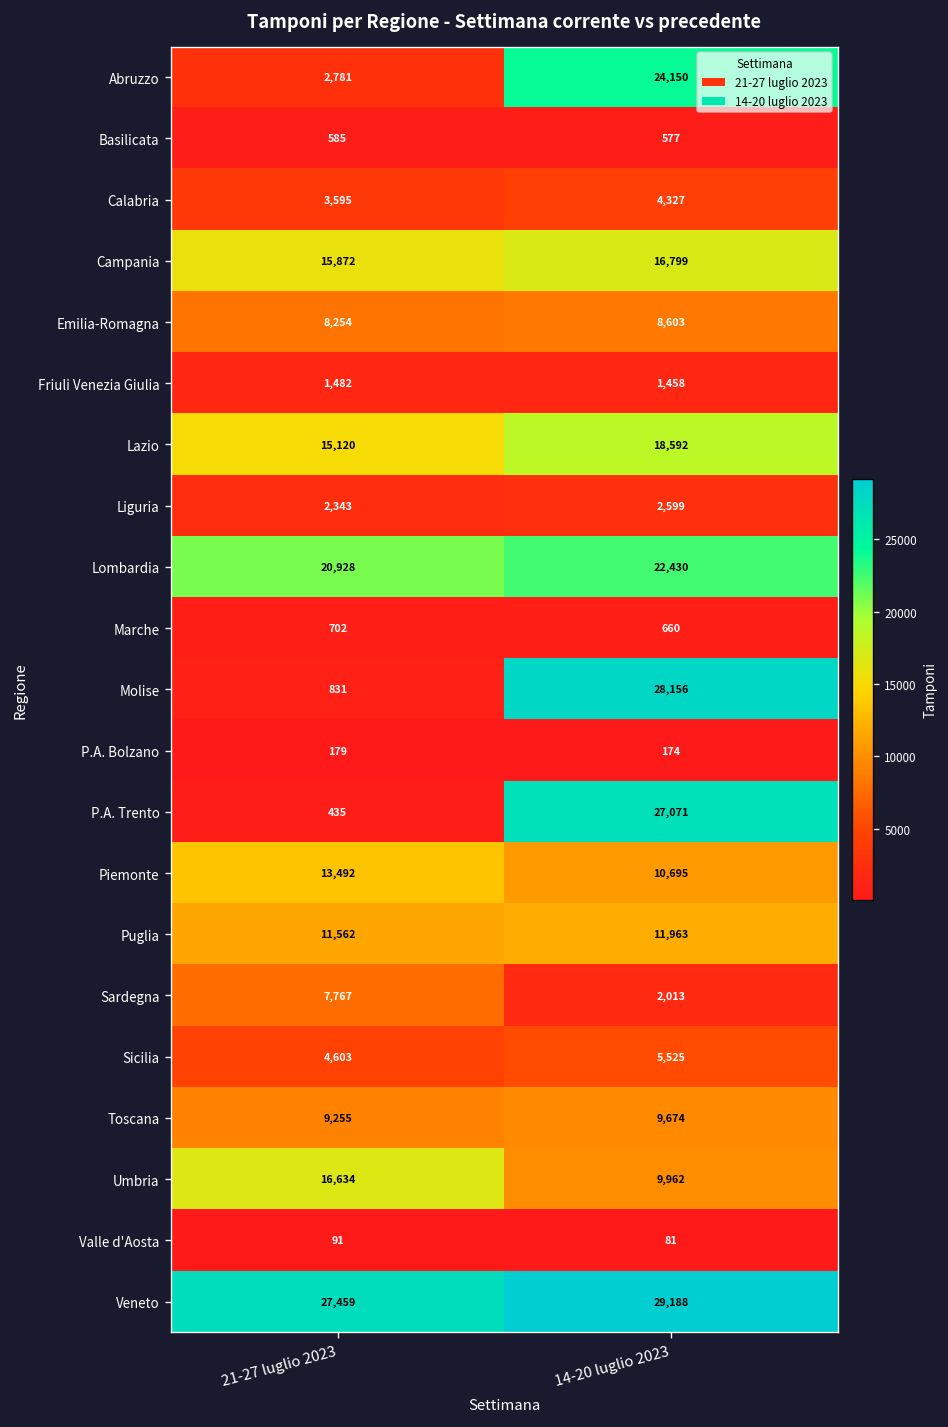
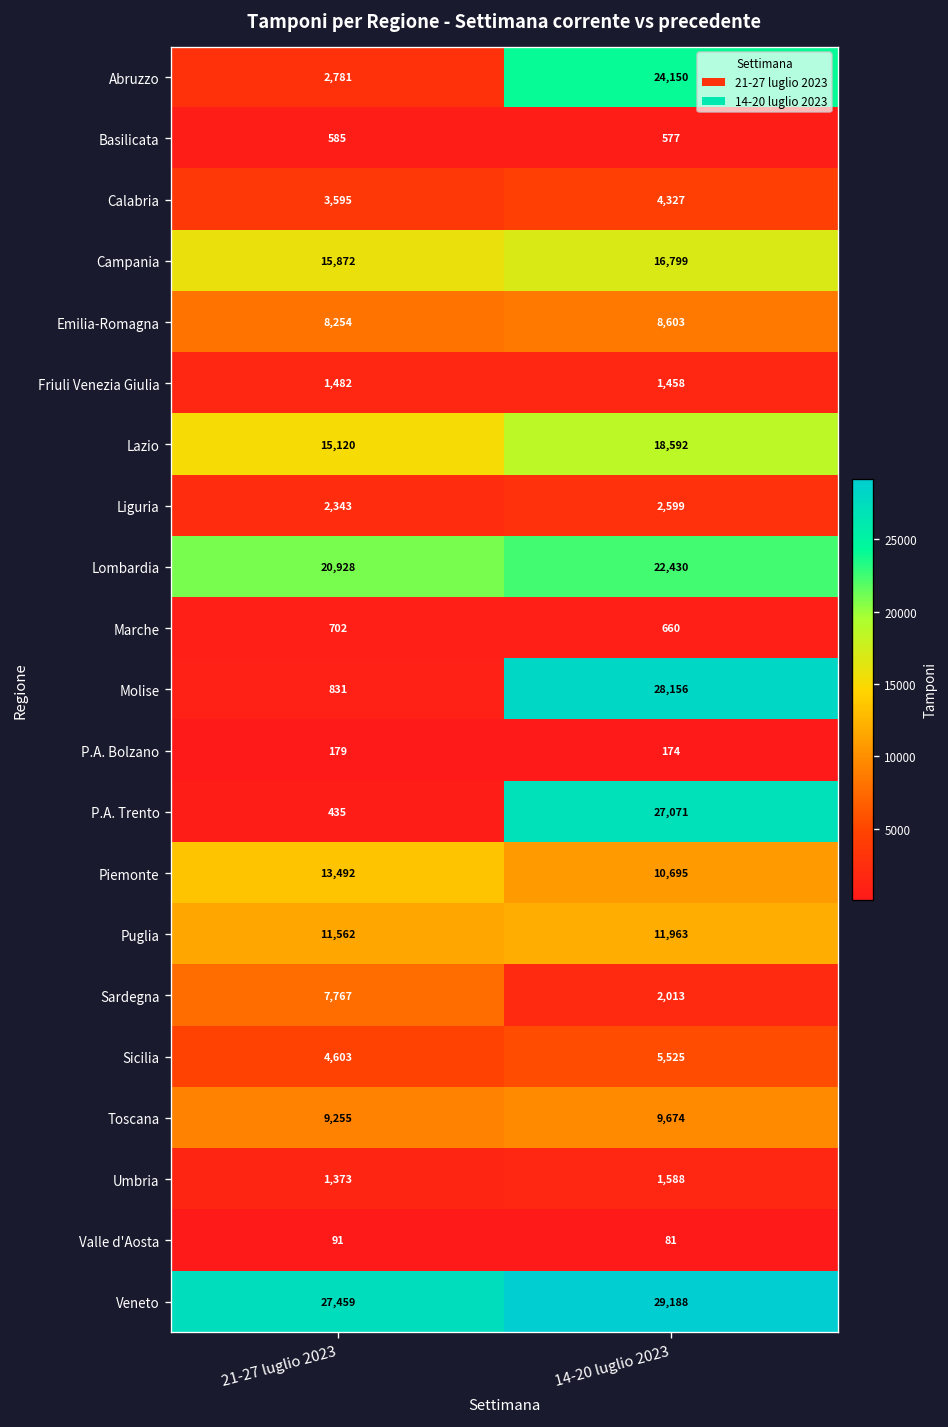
  {
    "Abruzzo": {
      "21-27 luglio 2023": "2,781",
      "14-20 luglio 2023": "24,150"
    },
    "Basilicata": {
      "21-27 luglio 2023": "585",
      "14-20 luglio 2023": "577"
    },
    "Calabria": {
      "21-27 luglio 2023": "3,595",
      "14-20 luglio 2023": "4,327"
    },
    "Campania": {
      "21-27 luglio 2023": "15,872",
      "14-20 luglio 2023": "16,799"
    },
    "Emilia-Romagna": {
      "21-27 luglio 2023": "8,254",
      "14-20 luglio 2023": "8,603"
    },
    "Friuli Venezia Giulia": {
      "21-27 luglio 2023": "1,482",
      "14-20 luglio 2023": "1,458"
    },
    "Lazio": {
      "21-27 luglio 2023": "15,120",
      "14-20 luglio 2023": "18,592"
    },
    "Liguria": {
      "21-27 luglio 2023": "2,343",
      "14-20 luglio 2023": "2,599"
    },
    "Lombardia": {
      "21-27 luglio 2023": "20,928",
      "14-20 luglio 2023": "22,430"
    },
    "Marche": {
      "21-27 luglio 2023": "702",
      "14-20 luglio 2023": "660"
    },
    "Molise": {
      "21-27 luglio 2023": "831",
      "14-20 luglio 2023": "28,156"
    },
    "P.A. Bolzano": {
      "21-27 luglio 2023": "179",
      "14-20 luglio 2023": "174"
    },
    "P.A. Trento": {
      "21-27 luglio 2023": "435",
      "14-20 luglio 2023": "27,071"
    },
    "Piemonte": {
      "21-27 luglio 2023": "13,492",
      "14-20 luglio 2023": "10,695"
    },
    "Puglia": {
      "21-27 luglio 2023": "11,562",
      "14-20 luglio 2023": "11,963"
    },
    "Sardegna": {
      "21-27 luglio 2023": "7,767",
      "14-20 luglio 2023": "2,013"
    },
    "Sicilia": {
      "21-27 luglio 2023": "4,603",
      "14-20 luglio 2023": "5,525"
    },
    "Toscana": {
      "21-27 luglio 2023": "9,255",
      "14-20 luglio 2023": "9,674"
    },
    "Umbria": {
-     "21-27 luglio 2023": "16,634",
-     "14-20 luglio 2023": "9,962"
+     "21-27 luglio 2023": "1,373",
+     "14-20 luglio 2023": "1,588"
    },
    "Valle d'Aosta": {
      "21-27 luglio 2023": "91",
      "14-20 luglio 2023": "81"
    },
    "Veneto": {
      "21-27 luglio 2023": "27,459",
      "14-20 luglio 2023": "29,188"
    }
  }
